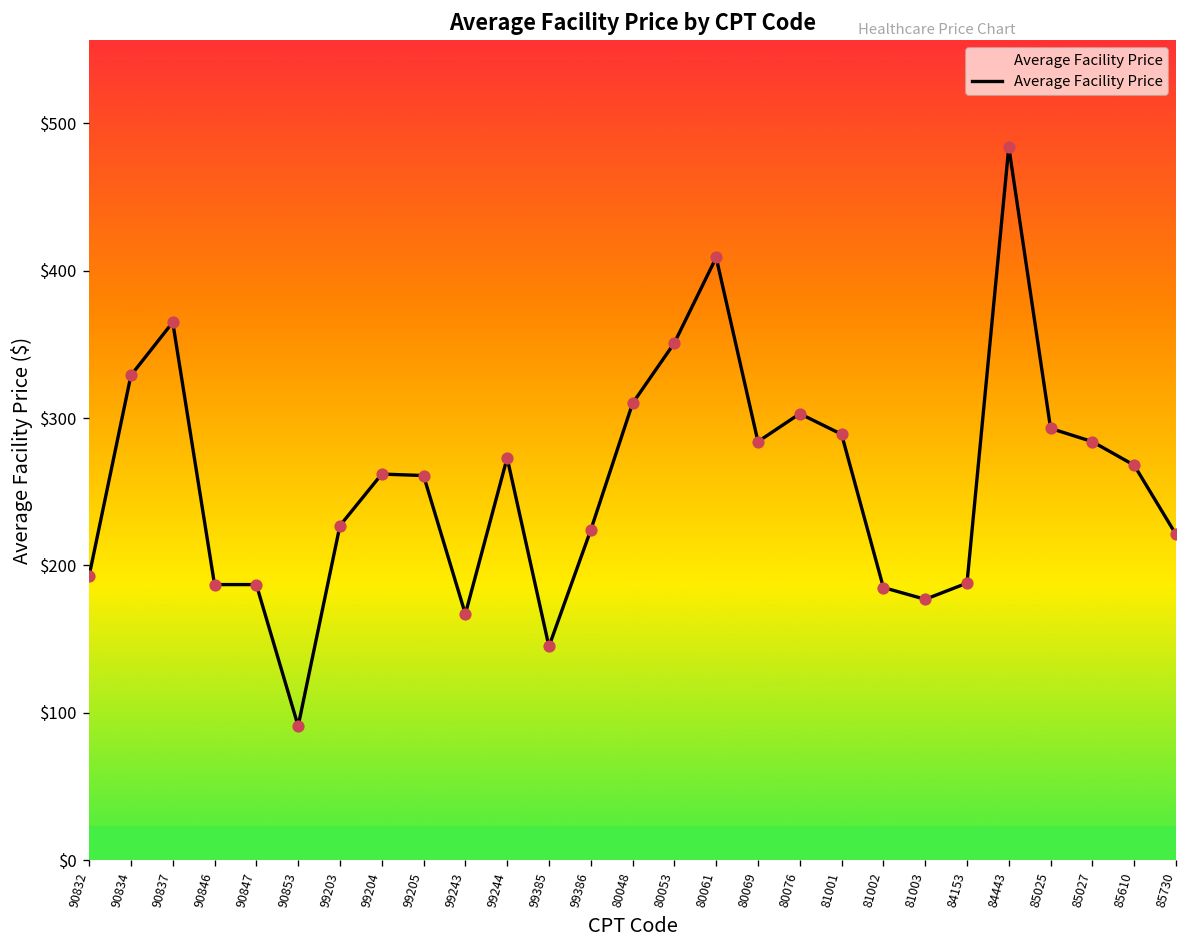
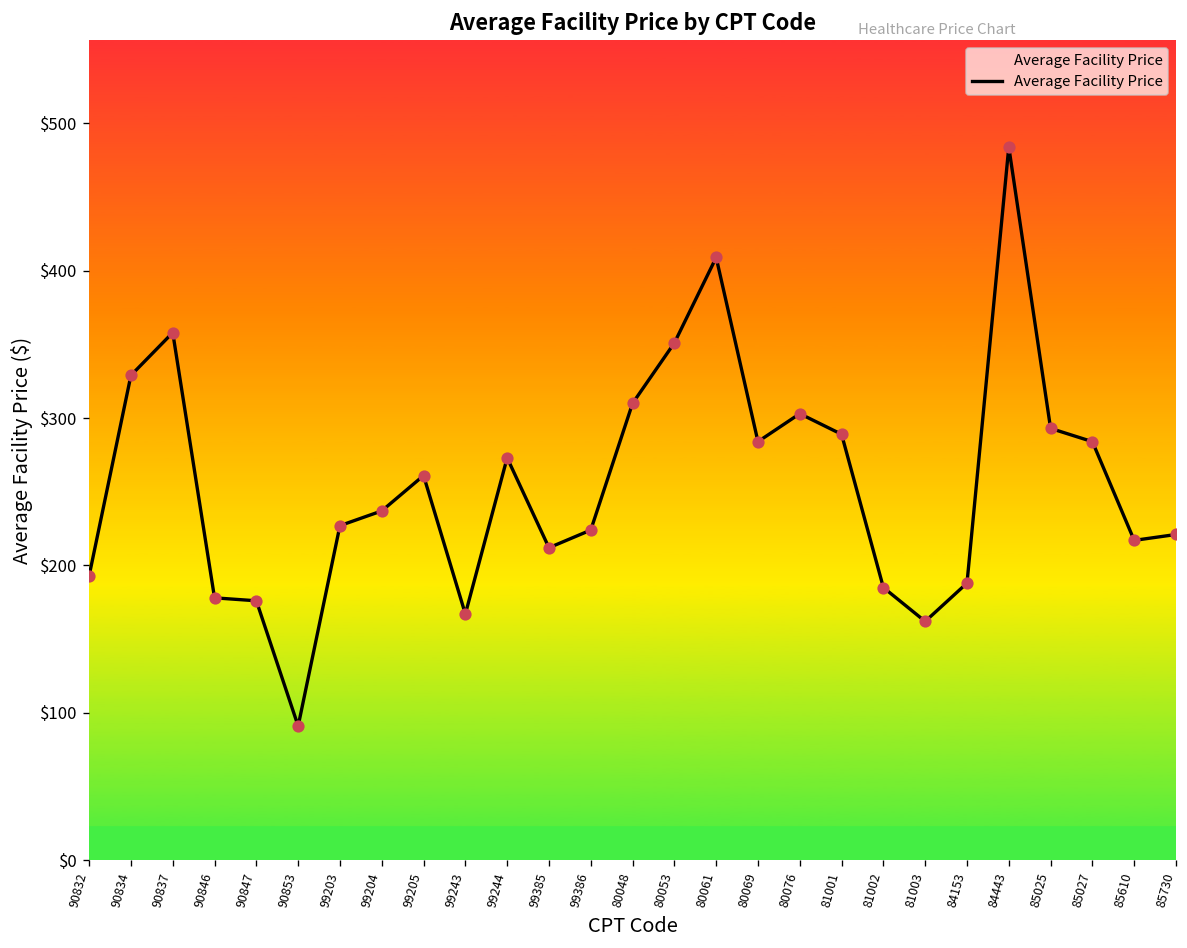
  {
    "90832": "$193",
    "90834": "$329",
-   "90837": "$365",
-   "90846": "$187",
-   "90847": "$187",
+   "90837": "$358",
+   "90846": "$178",
+   "90847": "$176",
    "90853": "$91",
    "99203": "$227",
-   "99204": "$262",
+   "99204": "$237",
    "99205": "$261",
    "99243": "$167",
    "99244": "$273",
-   "99385": "$145",
+   "99385": "$212",
    "99386": "$224",
    "80048": "$310",
    "80053": "$351",
    "80061": "$409",
    "80069": "$284",
    "80076": "$303",
    "81001": "$289",
    "81002": "$185",
-   "81003": "$177",
+   "81003": "$162",
    "84153": "$188",
    "84443": "$484",
    "85025": "$293",
    "85027": "$284",
-   "85610": "$268",
+   "85610": "$217",
    "85730": "$221"
  }
